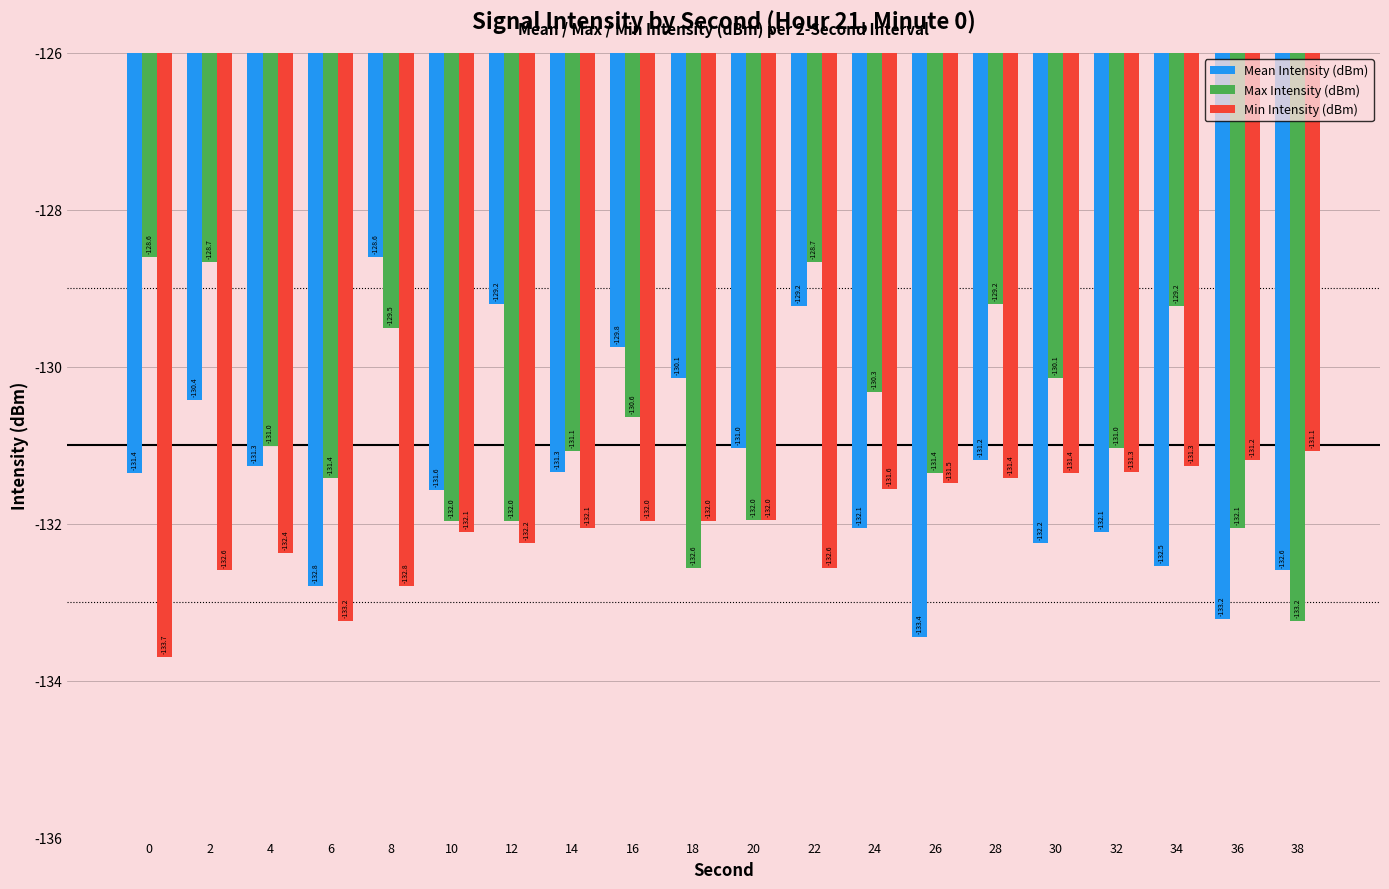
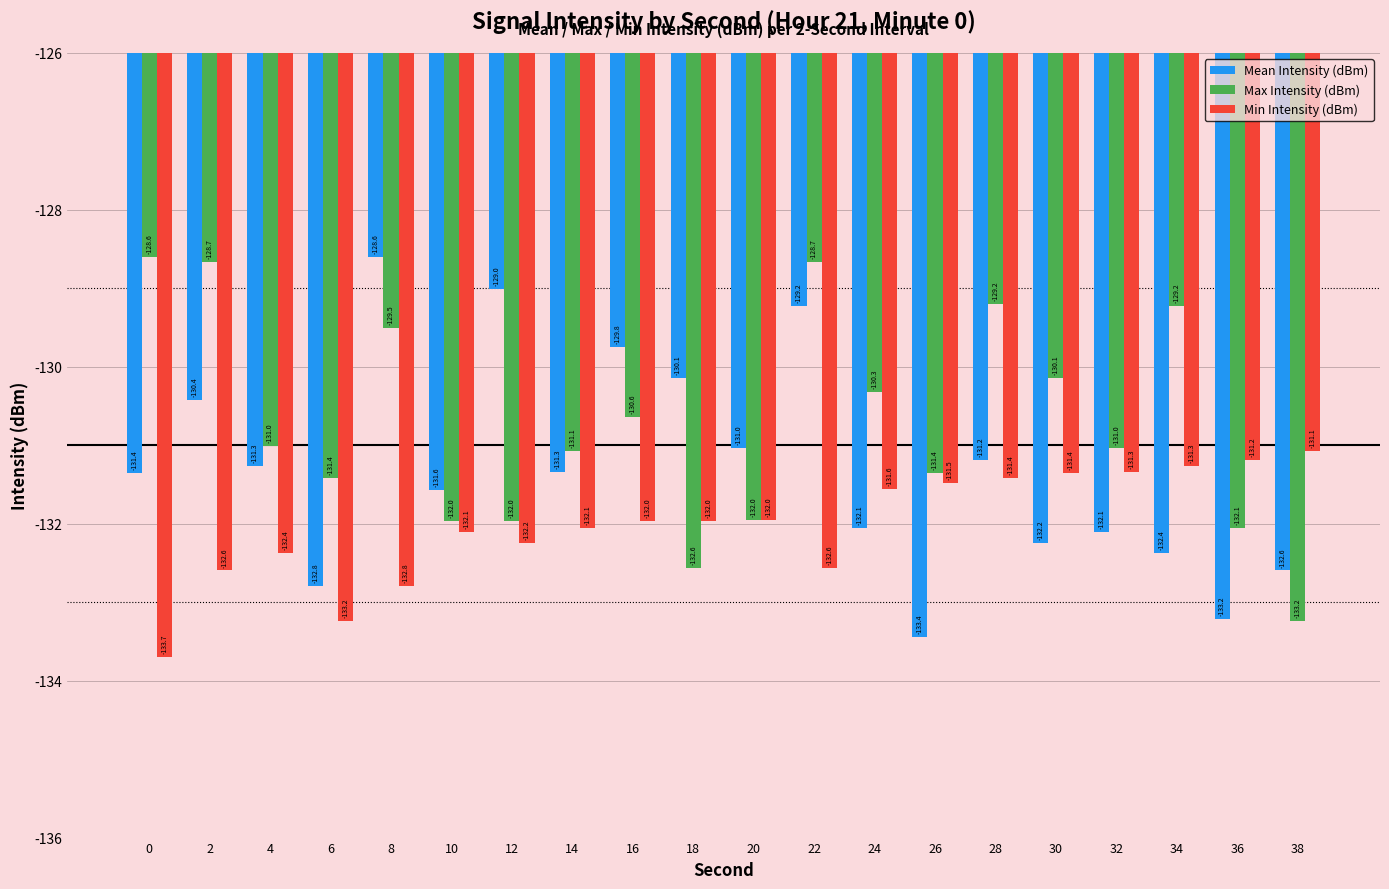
  {
    "Mean Intensity (dBm)": {
      "0": -131.4,
      "2": -130.4,
      "4": -131.3,
      "6": -132.8,
      "8": -128.6,
      "10": -131.6,
-     "12": -129.2,
+     "12": -129.0,
      "14": -131.3,
      "16": -129.8,
      "18": -130.1,
      "20": -131.0,
      "22": -129.2,
      "24": -132.1,
      "26": -133.4,
      "28": -131.2,
      "30": -132.2,
      "32": -132.1,
-     "34": -132.5,
+     "34": -132.4,
      "36": -133.2,
      "38": -132.6
    },
    "Max Intensity (dBm)": {
      "0": -128.6,
      "2": -128.7,
      "4": -131.0,
      "6": -131.4,
      "8": -129.5,
      "10": -132.0,
      "12": -132.0,
      "14": -131.1,
      "16": -130.6,
      "18": -132.6,
      "20": -132.0,
      "22": -128.7,
      "24": -130.3,
      "26": -131.4,
      "28": -129.2,
      "30": -130.1,
      "32": -131.0,
      "34": -129.2,
      "36": -132.1,
      "38": -133.2
    },
    "Min Intensity (dBm)": {
      "0": -133.7,
      "2": -132.6,
      "4": -132.4,
      "6": -133.2,
      "8": -132.8,
      "10": -132.1,
      "12": -132.2,
      "14": -132.1,
      "16": -132.0,
      "18": -132.0,
      "20": -132.0,
      "22": -132.6,
      "24": -131.6,
      "26": -131.5,
      "28": -131.4,
      "30": -131.4,
      "32": -131.3,
      "34": -131.3,
      "36": -131.2,
      "38": -131.1
    }
  }
